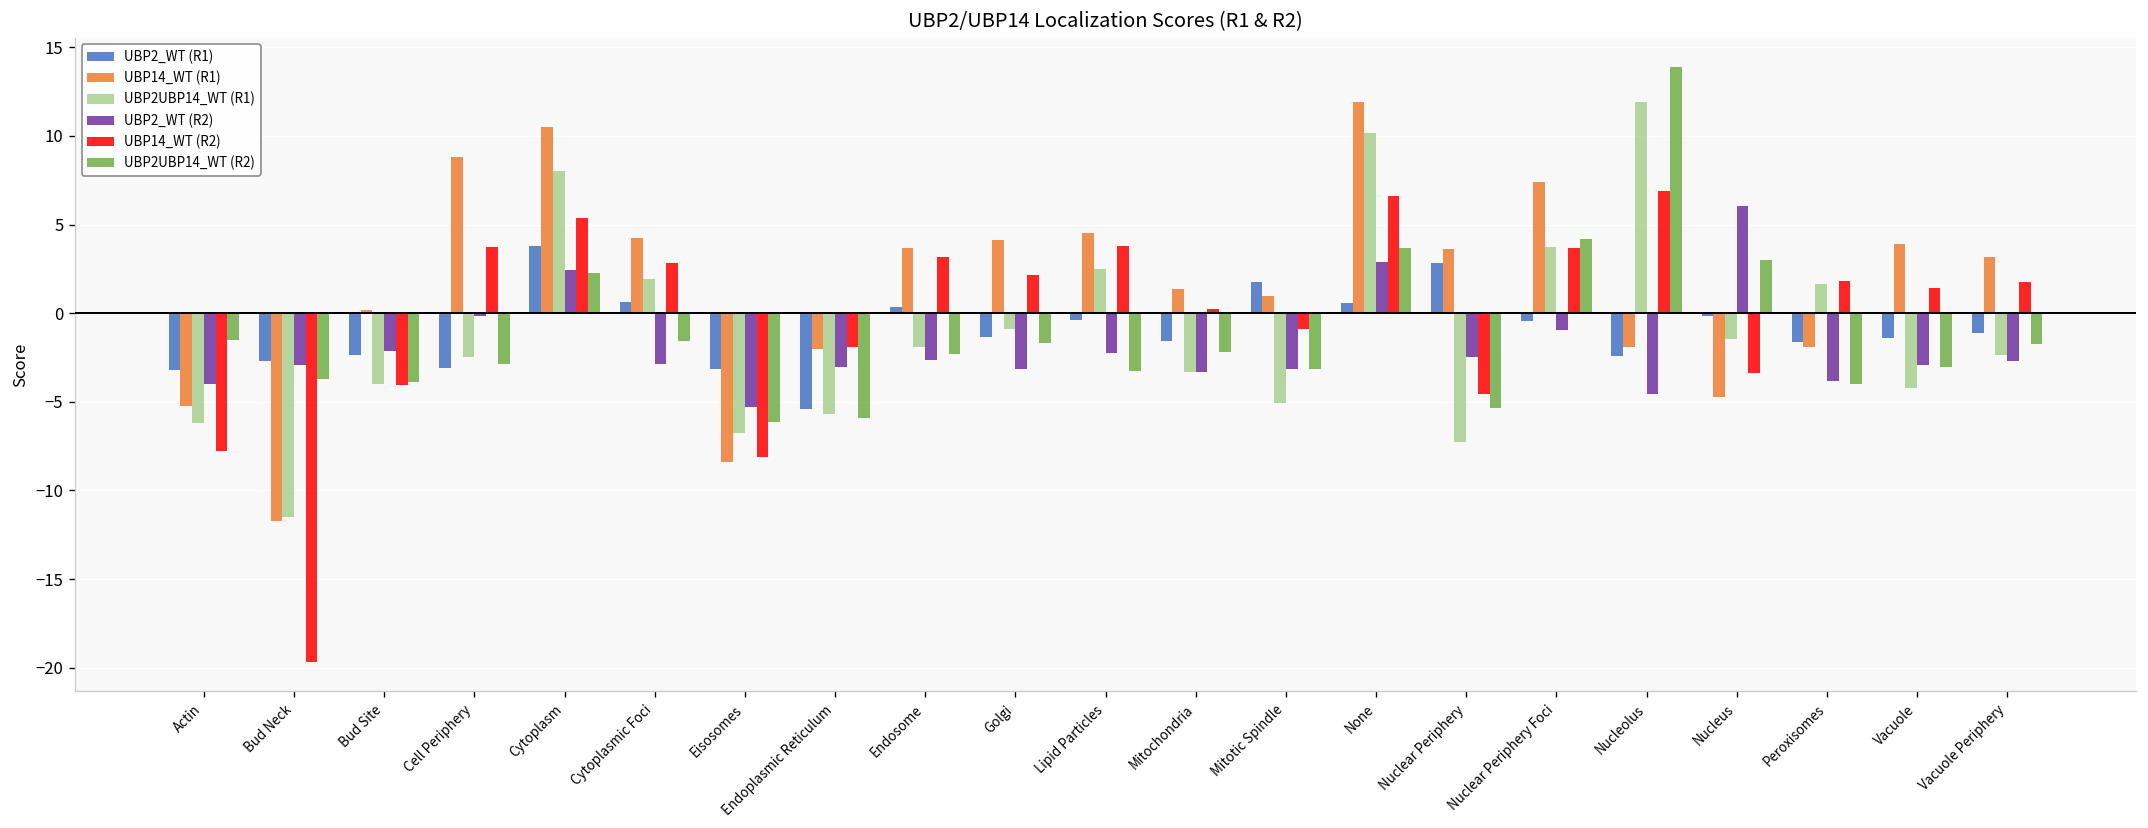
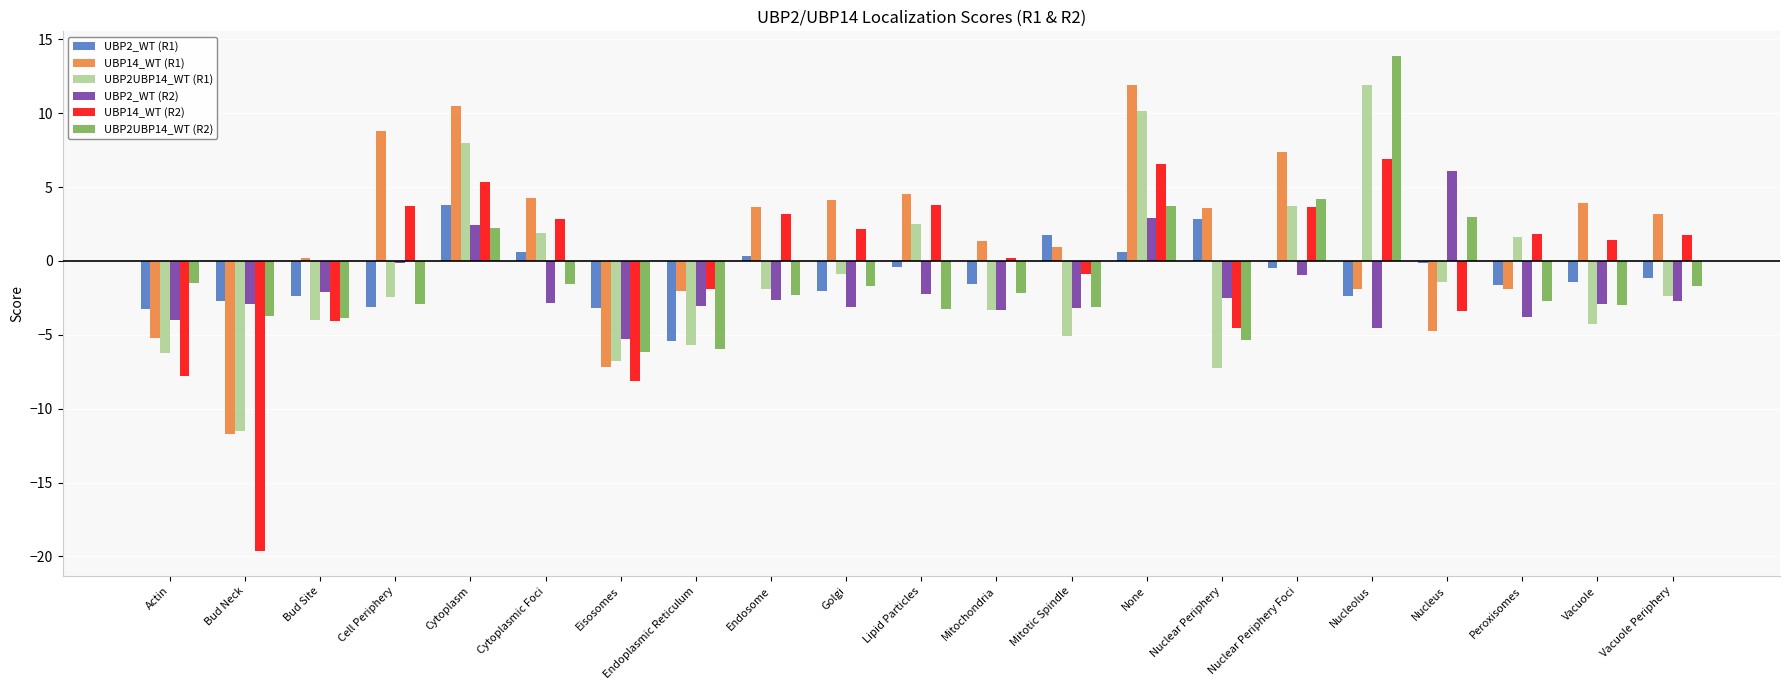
  {
    "UBP2_WT (R1)": {
      "Actin": -3.2,
      "Bud Neck": -2.7,
      "Bud Site": -2.4,
      "Cell Periphery": -3.1,
      "Cytoplasm": 3.8,
      "Cytoplasmic Foci": 0.6,
      "Eisosomes": -3.2,
      "Endoplasmic Reticulum": -5.4,
      "Endosome": 0.3,
-     "Golgi": -1.3,
+     "Golgi": -2.1,
      "Lipid Particles": -0.4,
      "Mitochondria": -1.6,
      "Mitotic Spindle": 1.8,
      "None": 0.6,
      "Nuclear Periphery": 2.8,
      "Nuclear Periphery Foci": -0.5,
      "Nucleolus": -2.4,
      "Peroxisomes": -1.7,
      "Vacuole": -1.4,
      "Vacuole Periphery": -1.1
    },
    "UBP14_WT (R1)": {
      "Actin": -5.2,
      "Bud Neck": -11.7,
      "Bud Site": 0.2,
      "Cell Periphery": 8.8,
      "Cytoplasm": 10.5,
      "Cytoplasmic Foci": 4.3,
-     "Eisosomes": -8.4,
+     "Eisosomes": -7.2,
      "Endoplasmic Reticulum": -2.0,
      "Endosome": 3.7,
      "Golgi": 4.1,
      "Lipid Particles": 4.6,
      "Mitochondria": 1.3,
      "Mitotic Spindle": 1.0,
      "None": 11.9,
      "Nuclear Periphery": 3.6,
      "Nuclear Periphery Foci": 7.4,
      "Nucleolus": -1.9,
      "Nucleus": -4.7,
      "Peroxisomes": -1.9,
      "Vacuole": 3.9,
      "Vacuole Periphery": 3.2
    },
    "UBP2UBP14_WT (R1)": {
      "Actin": -6.2,
      "Bud Neck": -11.5,
      "Bud Site": -4.0,
      "Cell Periphery": -2.5,
      "Cytoplasm": 8.0,
      "Cytoplasmic Foci": 1.9,
      "Eisosomes": -6.8,
      "Endoplasmic Reticulum": -5.7,
      "Endosome": -1.9,
      "Golgi": -0.9,
      "Lipid Particles": 2.5,
      "Mitochondria": -3.3,
      "Mitotic Spindle": -5.1,
      "None": 10.2,
      "Nuclear Periphery": -7.3,
      "Nuclear Periphery Foci": 3.7,
      "Nucleolus": 11.9,
      "Nucleus": -1.5,
      "Peroxisomes": 1.6,
      "Vacuole": -4.2,
      "Vacuole Periphery": -2.4
    },
    "UBP2_WT (R2)": {
      "Actin": -4.0,
      "Bud Neck": -2.9,
      "Bud Site": -2.1,
      "Cytoplasm": 2.4,
      "Cytoplasmic Foci": -2.9,
      "Eisosomes": -5.3,
      "Endoplasmic Reticulum": -3.0,
      "Endosome": -2.7,
      "Golgi": -3.1,
      "Lipid Particles": -2.2,
      "Mitochondria": -3.3,
      "Mitotic Spindle": -3.2,
      "None": 2.9,
      "Nuclear Periphery": -2.5,
      "Nuclear Periphery Foci": -1.0,
      "Nucleolus": -4.6,
      "Nucleus": 6.1,
      "Peroxisomes": -3.8,
      "Vacuole": -2.9,
      "Vacuole Periphery": -2.7
    },
    "UBP14_WT (R2)": {
      "Actin": -7.8,
      "Bud Neck": -19.7,
      "Bud Site": -4.1,
      "Cell Periphery": 3.7,
      "Cytoplasm": 5.4,
      "Cytoplasmic Foci": 2.8,
      "Eisosomes": -8.1,
      "Endoplasmic Reticulum": -1.9,
      "Endosome": 3.2,
      "Golgi": 2.2,
      "Lipid Particles": 3.8,
      "Mitochondria": 0.2,
      "Mitotic Spindle": -0.9,
      "None": 6.6,
      "Nuclear Periphery": -4.5,
      "Nuclear Periphery Foci": 3.7,
      "Nucleolus": 6.9,
      "Nucleus": -3.4,
      "Peroxisomes": 1.8,
      "Vacuole": 1.4,
      "Vacuole Periphery": 1.8
    },
    "UBP2UBP14_WT (R2)": {
      "Actin": -1.5,
      "Bud Neck": -3.7,
      "Bud Site": -3.9,
      "Cell Periphery": -2.9,
      "Cytoplasm": 2.2,
      "Cytoplasmic Foci": -1.6,
      "Eisosomes": -6.2,
      "Endoplasmic Reticulum": -5.9,
      "Endosome": -2.3,
      "Golgi": -1.7,
      "Lipid Particles": -3.3,
      "Mitochondria": -2.2,
      "Mitotic Spindle": -3.1,
      "None": 3.7,
      "Nuclear Periphery": -5.3,
      "Nuclear Periphery Foci": 4.2,
      "Nucleolus": 13.9,
      "Nucleus": 3.0,
-     "Peroxisomes": -4.0,
+     "Peroxisomes": -2.7,
      "Vacuole": -3.0,
      "Vacuole Periphery": -1.7
    }
  }
